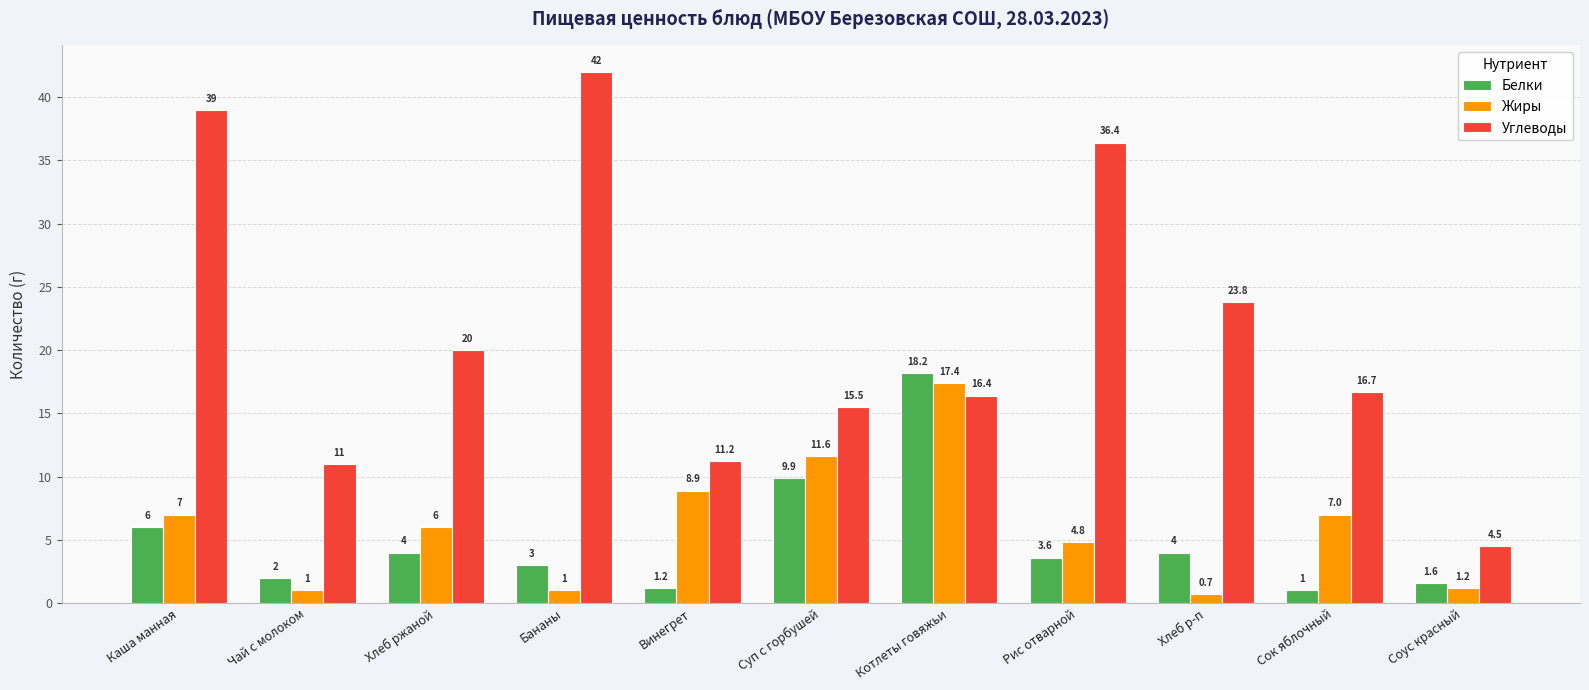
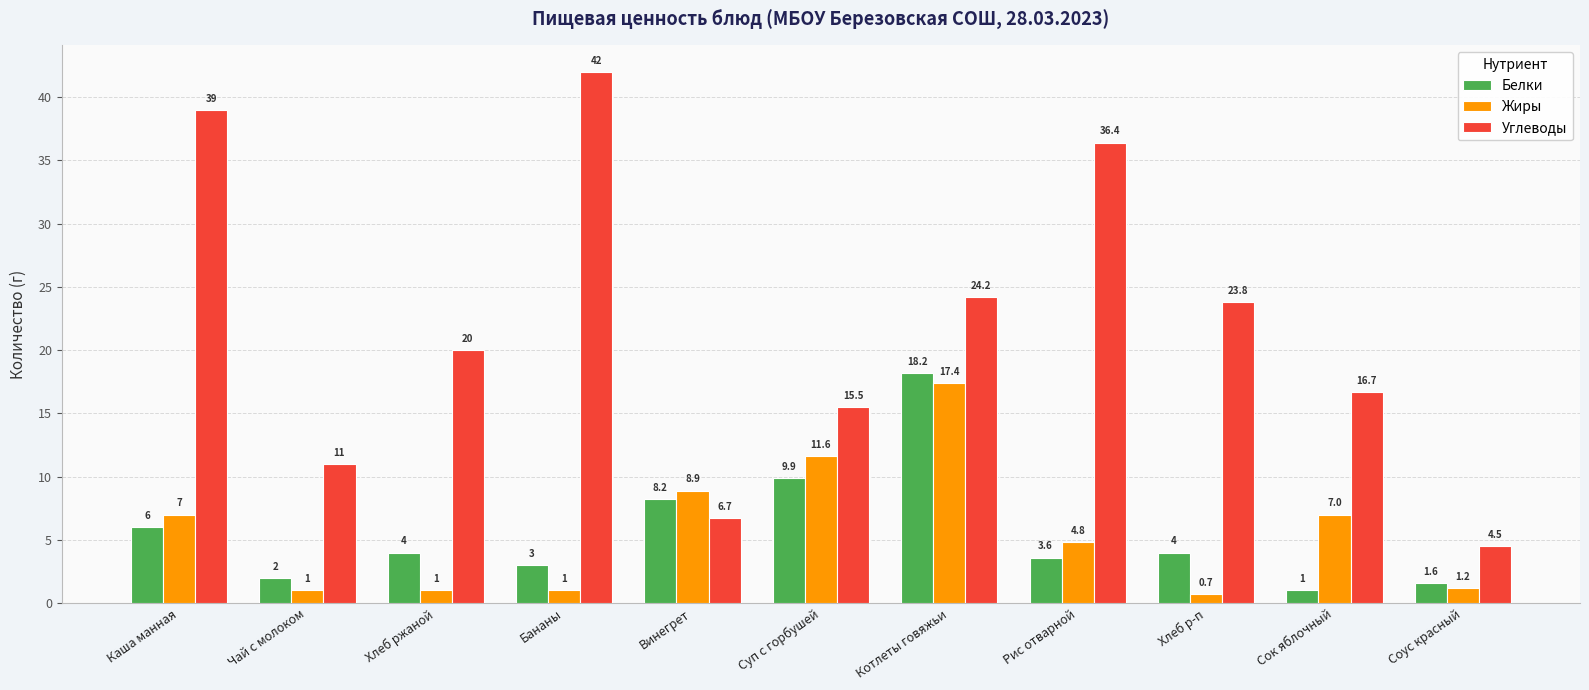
  {
    "Белки": {
      "Каша манная": 6,
      "Чай с молоком": 2,
      "Хлеб ржаной": 4,
      "Бананы": 3,
-     "Винегрет": 1.2,
+     "Винегрет": 8.2,
      "Суп с горбушей": 9.9,
      "Котлеты говяжьи": 18.2,
      "Рис отварной": 3.6,
      "Хлеб р-п": 4,
      "Сок яблочный": 1,
      "Соус красный": 1.6
    },
    "Жиры": {
      "Каша манная": 7,
      "Чай с молоком": 1,
-     "Хлеб ржаной": 6,
+     "Хлеб ржаной": 1,
      "Бананы": 1,
      "Винегрет": 8.9,
      "Суп с горбушей": 11.6,
      "Котлеты говяжьи": 17.4,
      "Рис отварной": 4.8,
      "Хлеб р-п": 0.7,
      "Сок яблочный": 7.0,
      "Соус красный": 1.2
    },
    "Углеводы": {
      "Каша манная": 39,
      "Чай с молоком": 11,
      "Хлеб ржаной": 20,
      "Бананы": 42,
-     "Винегрет": 11.2,
+     "Винегрет": 6.7,
      "Суп с горбушей": 15.5,
-     "Котлеты говяжьи": 16.4,
+     "Котлеты говяжьи": 24.2,
      "Рис отварной": 36.4,
      "Хлеб р-п": 23.8,
      "Сок яблочный": 16.7,
      "Соус красный": 4.5
    }
  }
